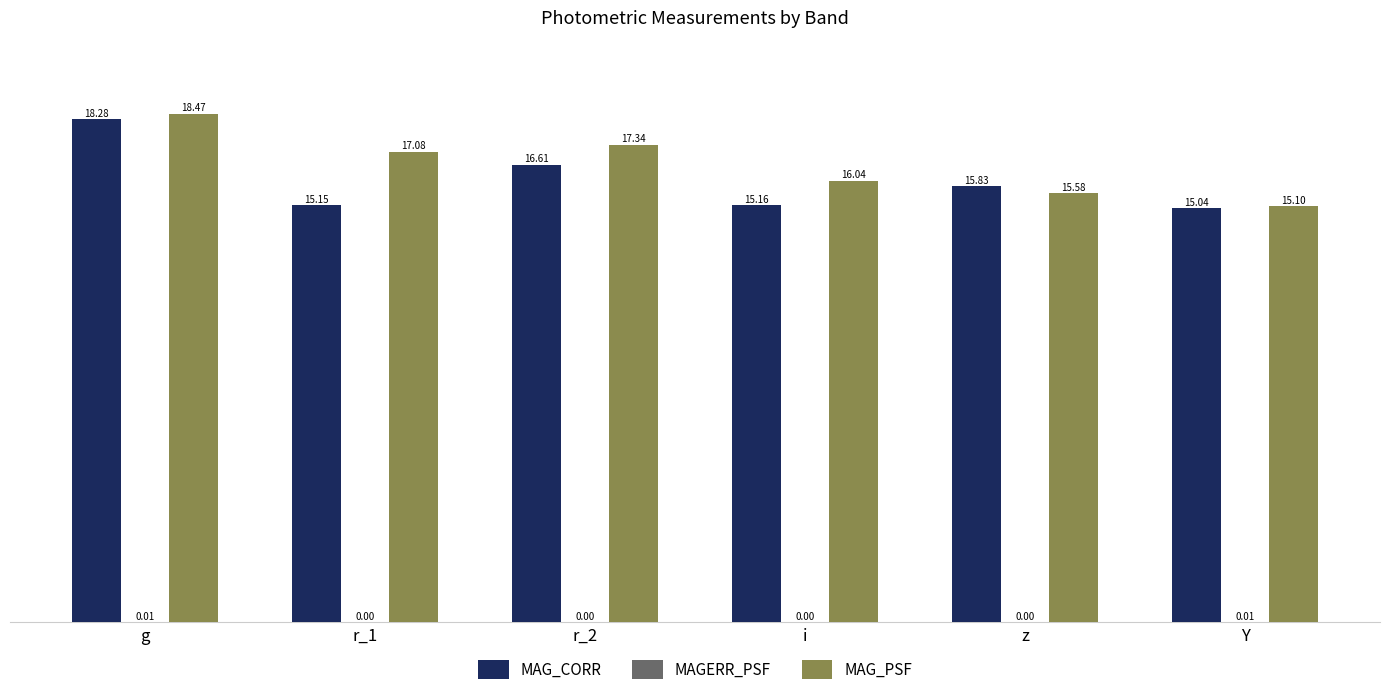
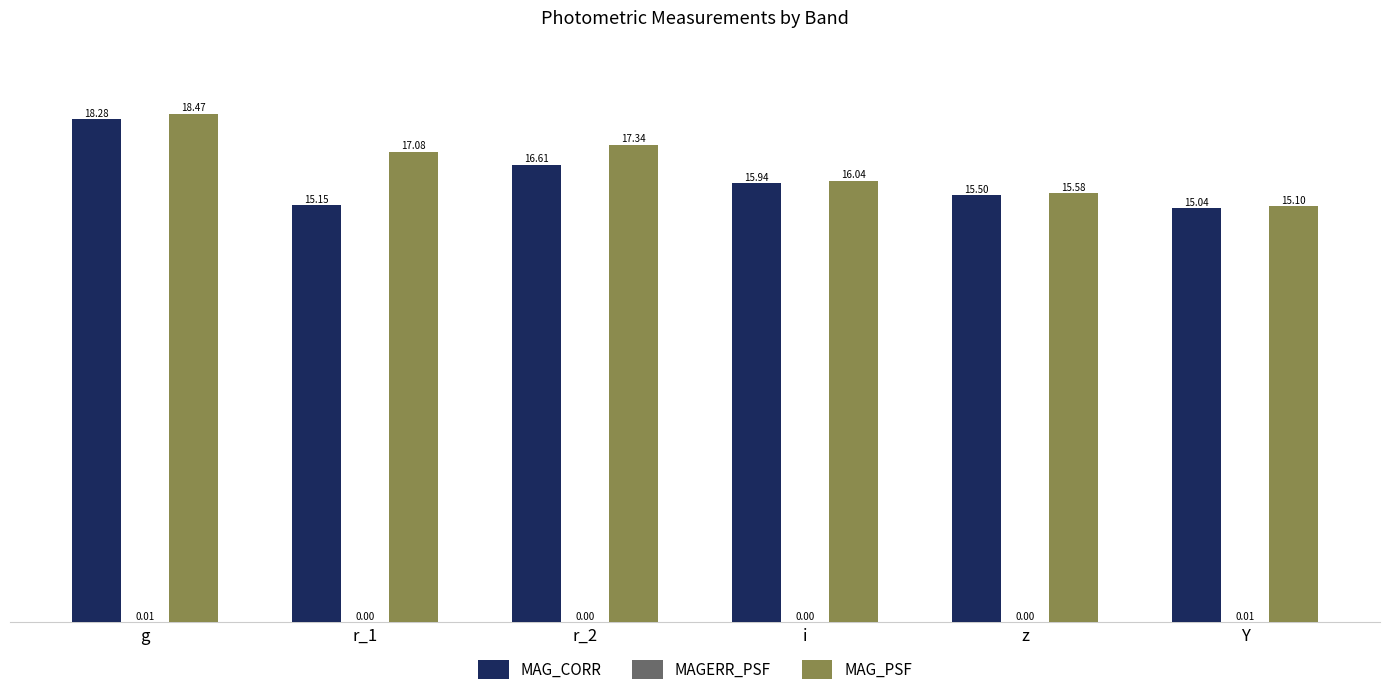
  {
    "MAG_CORR": {
      "g": 18.28,
      "r_1": 15.15,
      "r_2": 16.61,
-     "i": 15.16,
-     "z": 15.83,
+     "i": 15.94,
+     "z": 15.50,
      "Y": 15.04
    }
  }
